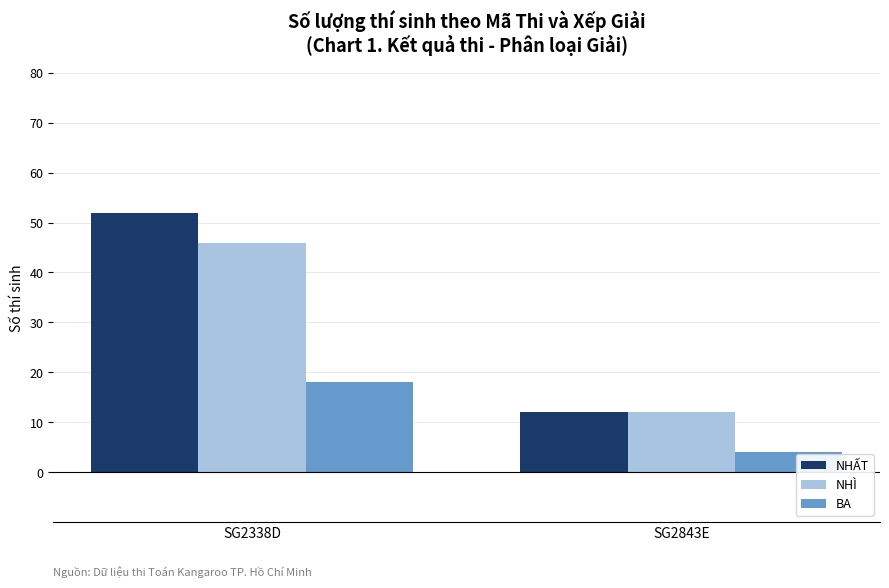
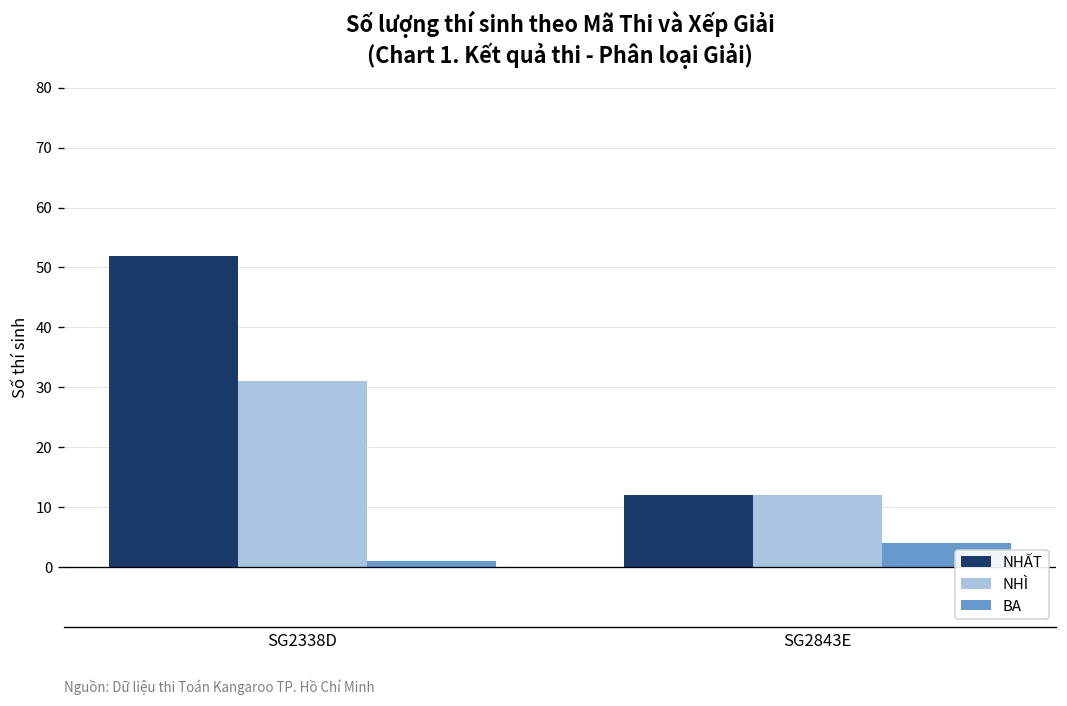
  {
    "NHẤT": {
      "SG2338D": 52,
      "SG2843E": 12
    },
    "NHÌ": {
-     "SG2338D": 46,
+     "SG2338D": 31,
      "SG2843E": 12
    },
    "BA": {
-     "SG2338D": 18,
+     "SG2338D": 1,
      "SG2843E": 4
    }
  }
